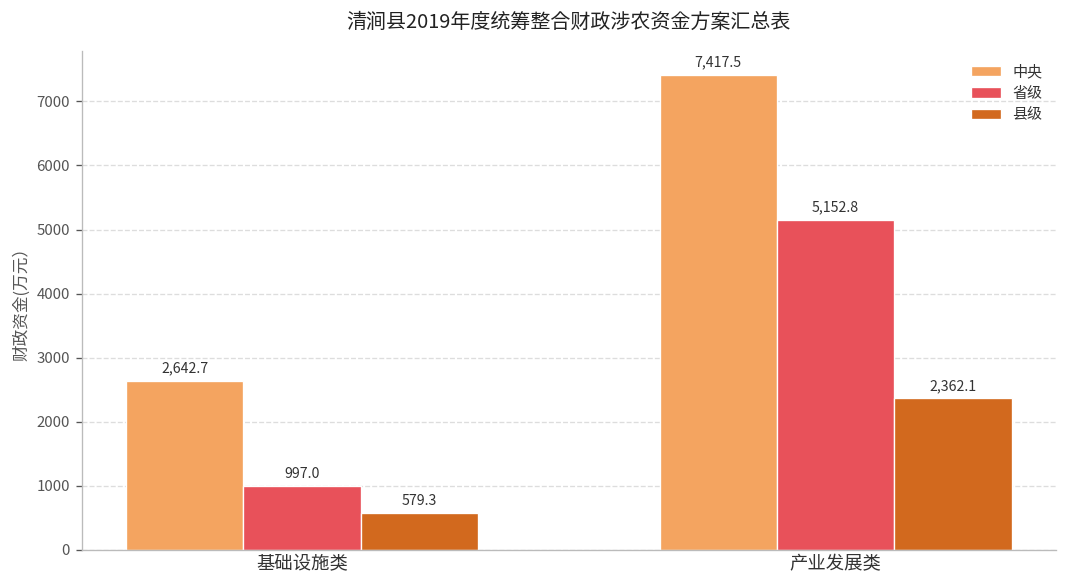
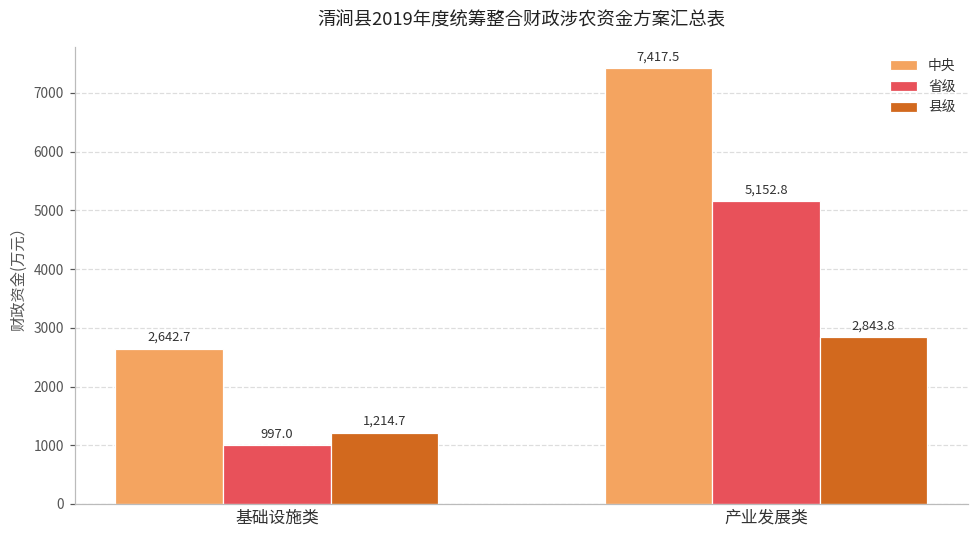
  {
    "中央": {
      "基础设施类": "2,642.7",
      "产业发展类": "7,417.5"
    },
    "省级": {
      "基础设施类": "997.0",
      "产业发展类": "5,152.8"
    },
    "县级": {
-     "基础设施类": "579.3",
-     "产业发展类": "2,362.1"
+     "基础设施类": "1,214.7",
+     "产业发展类": "2,843.8"
    }
  }
